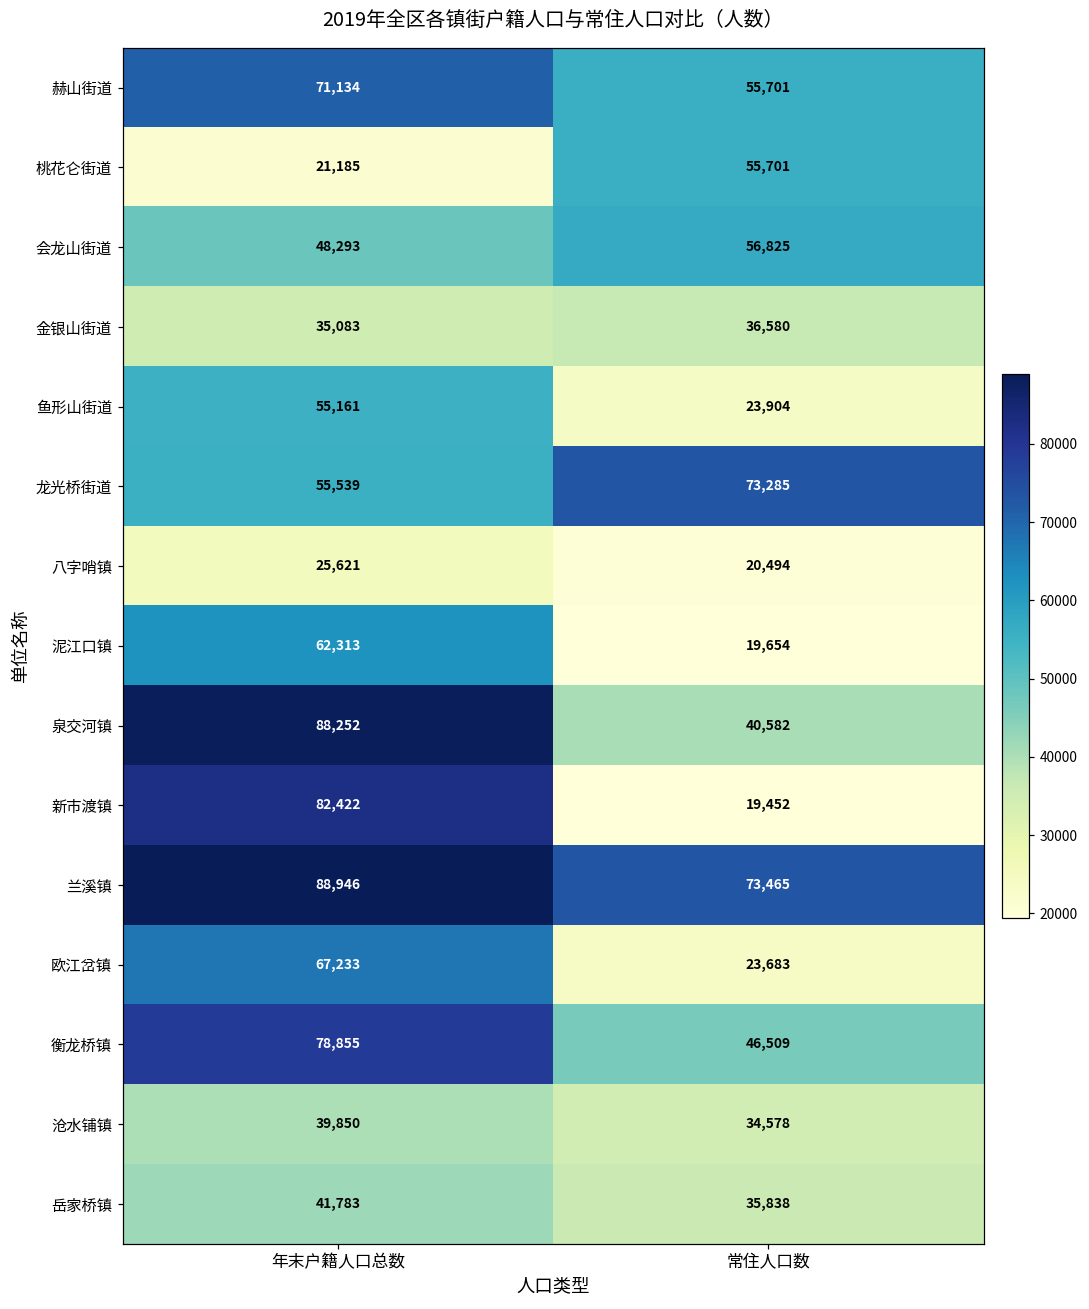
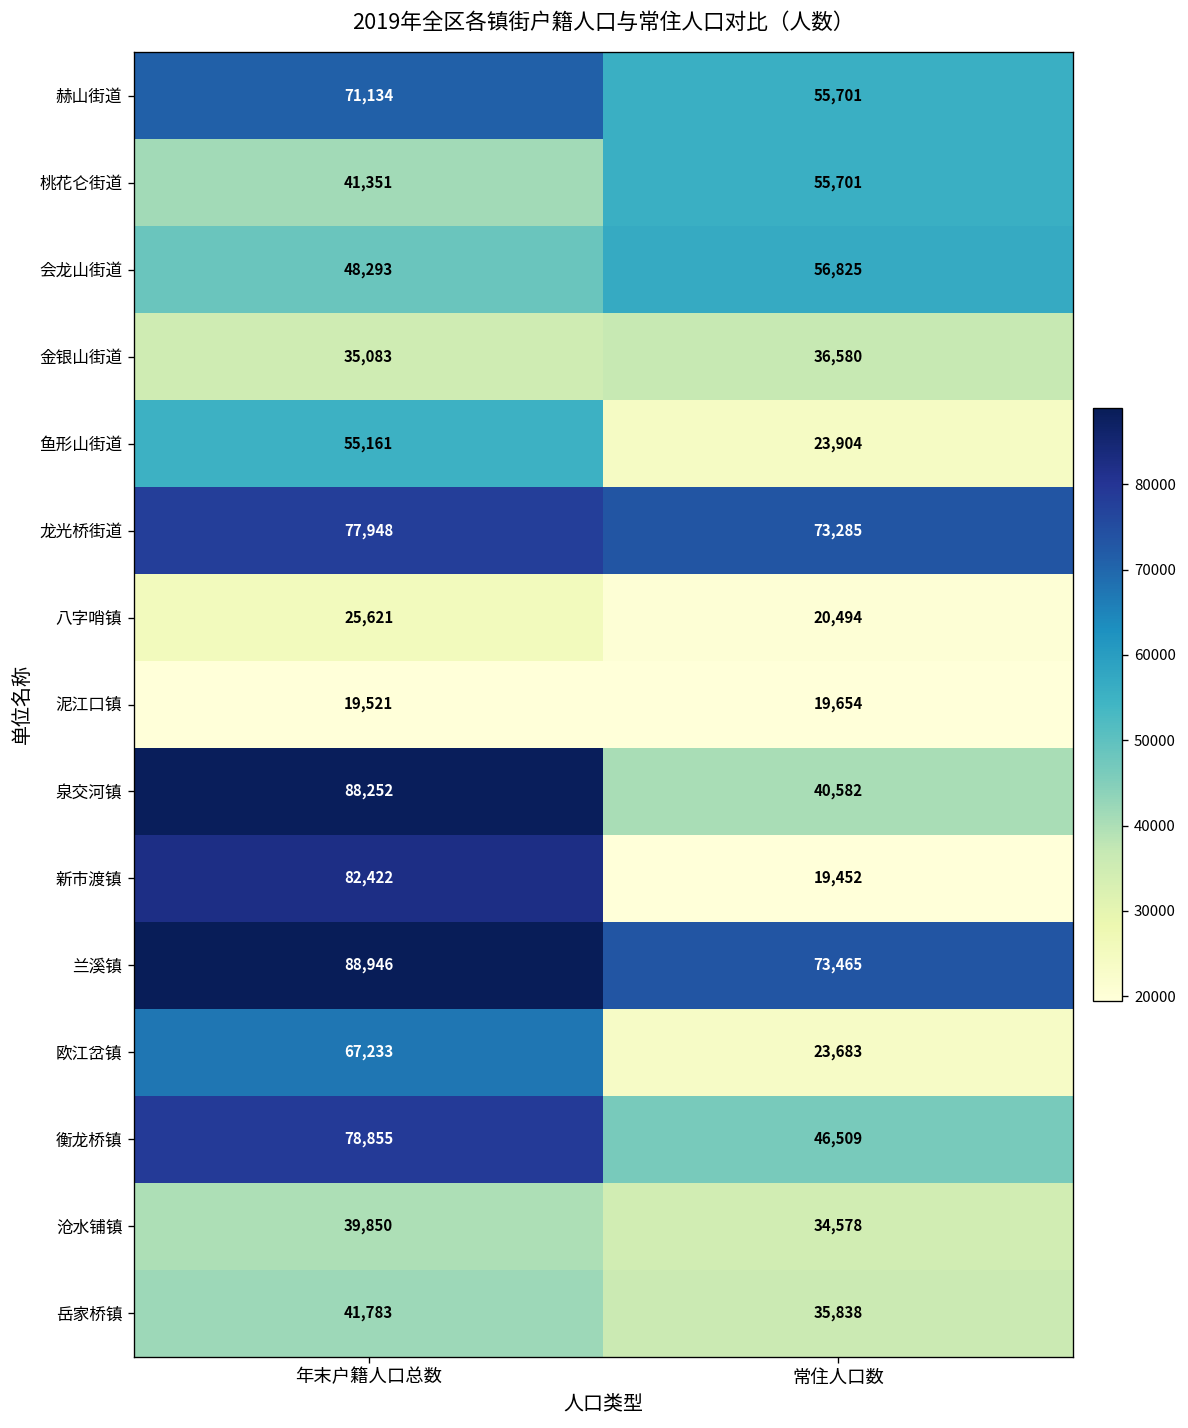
  {
    "赫山街道": {
      "年末户籍人口总数": "71,134",
      "常住人口数": "55,701"
    },
    "桃花仑街道": {
-     "年末户籍人口总数": "21,185",
+     "年末户籍人口总数": "41,351",
      "常住人口数": "55,701"
    },
    "会龙山街道": {
      "年末户籍人口总数": "48,293",
      "常住人口数": "56,825"
    },
    "金银山街道": {
      "年末户籍人口总数": "35,083",
      "常住人口数": "36,580"
    },
    "鱼形山街道": {
      "年末户籍人口总数": "55,161",
      "常住人口数": "23,904"
    },
    "龙光桥街道": {
-     "年末户籍人口总数": "55,539",
+     "年末户籍人口总数": "77,948",
      "常住人口数": "73,285"
    },
    "八字哨镇": {
      "年末户籍人口总数": "25,621",
      "常住人口数": "20,494"
    },
    "泥江口镇": {
-     "年末户籍人口总数": "62,313",
+     "年末户籍人口总数": "19,521",
      "常住人口数": "19,654"
    },
    "泉交河镇": {
      "年末户籍人口总数": "88,252",
      "常住人口数": "40,582"
    },
    "新市渡镇": {
      "年末户籍人口总数": "82,422",
      "常住人口数": "19,452"
    },
    "兰溪镇": {
      "年末户籍人口总数": "88,946",
      "常住人口数": "73,465"
    },
    "欧江岔镇": {
      "年末户籍人口总数": "67,233",
      "常住人口数": "23,683"
    },
    "衡龙桥镇": {
      "年末户籍人口总数": "78,855",
      "常住人口数": "46,509"
    },
    "沧水铺镇": {
      "年末户籍人口总数": "39,850",
      "常住人口数": "34,578"
    },
    "岳家桥镇": {
      "年末户籍人口总数": "41,783",
      "常住人口数": "35,838"
    }
  }
